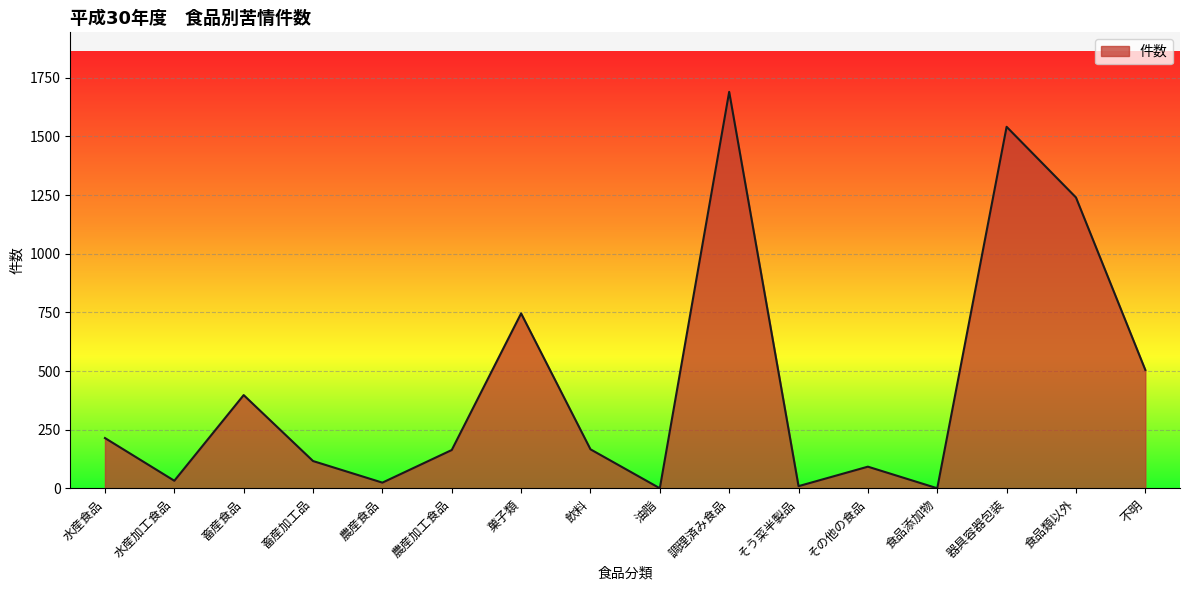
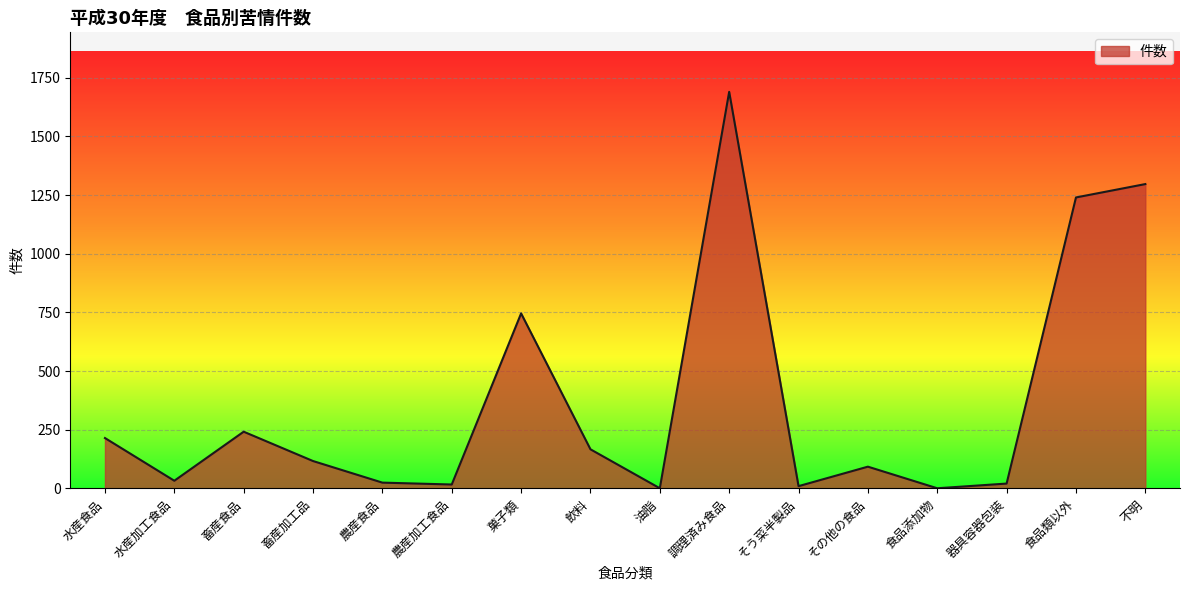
  {
    "水産食品": 220,
    "水産加工食品": 30,
-   "畜産食品": 400,
+   "畜産食品": 240,
    "畜産加工品": 120,
    "農産食品": 30,
-   "農産加工食品": 160,
+   "農産加工食品": 20,
    "菓子類": 750,
    "飲料": 170,
    "油脂": 0,
    "調理済み食品": 1690,
    "そう菜半製品": 10,
    "その他の食品": 90,
    "食品添加物": 0,
-   "器具容器包装": 1540,
+   "器具容器包装": 20,
    "食品類以外": 1240,
-   "不明": 510
+   "不明": 1300
  }
